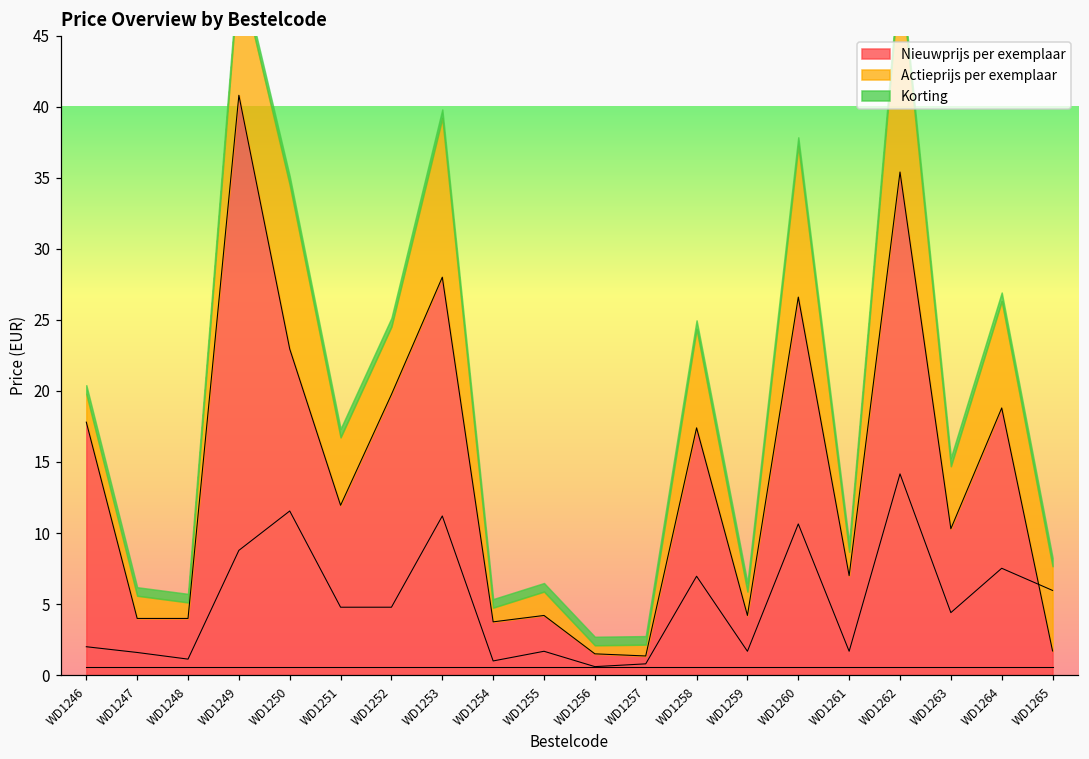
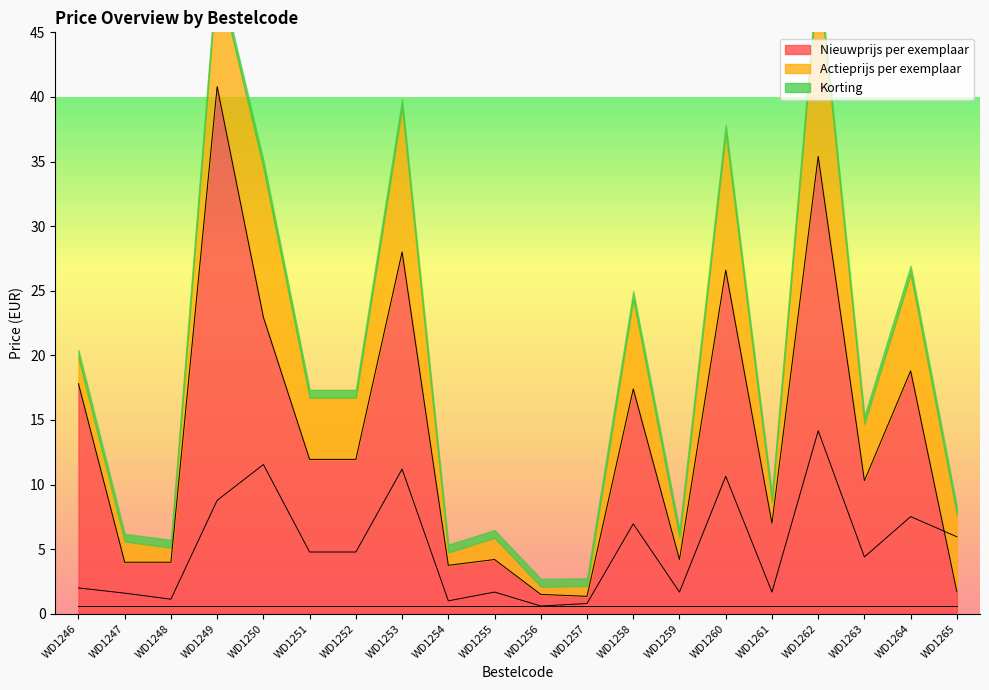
  {
    "Nieuwprijs per exemplaar": {
      "WD1246": 17.8,
      "WD1247": 4.0,
      "WD1248": 4.0,
      "WD1249": 40.8,
      "WD1250": 23.0,
      "WD1251": 12.0,
-     "WD1252": 19.8,
+     "WD1252": 12.0,
      "WD1253": 28.0,
      "WD1254": 3.8,
      "WD1255": 4.2,
      "WD1256": 1.5,
      "WD1257": 1.4,
      "WD1258": 17.4,
      "WD1259": 4.2,
      "WD1260": 26.6,
      "WD1261": 7.0,
      "WD1262": 35.4,
      "WD1263": 10.3,
      "WD1264": 18.8,
      "WD1265": 1.7
    },
    "Actieprijs per exemplaar": {
      "WD1246": 2.0,
      "WD1247": 1.6,
      "WD1248": 1.1,
      "WD1250": 11.6,
      "WD1251": 4.8,
      "WD1252": 4.8,
      "WD1253": 11.2,
      "WD1254": 1.0,
      "WD1255": 1.7,
      "WD1256": 0.6,
      "WD1257": 0.8,
      "WD1258": 7.0,
      "WD1259": 1.7,
      "WD1260": 10.6,
      "WD1261": 1.7,
      "WD1263": 4.4,
      "WD1264": 7.5,
      "WD1265": 6.0
    },
    "Korting": {
      "WD1246": 0.6,
      "WD1247": 0.6,
      "WD1248": 0.6,
      "WD1250": 0.6,
      "WD1251": 0.6,
      "WD1252": 0.6,
      "WD1253": 0.6,
      "WD1254": 0.6,
      "WD1255": 0.6,
      "WD1256": 0.6,
      "WD1257": 0.6,
      "WD1258": 0.6,
      "WD1259": 0.6,
      "WD1260": 0.6,
      "WD1261": 0.6,
      "WD1263": 0.6,
      "WD1264": 0.6,
      "WD1265": 0.6
    }
  }
